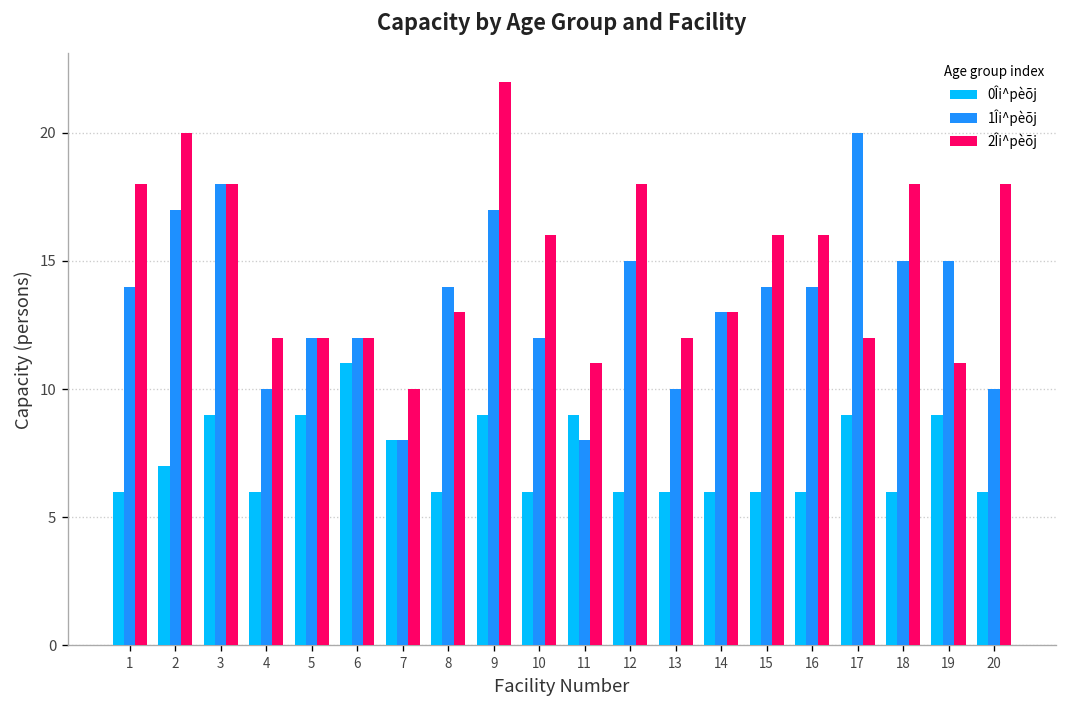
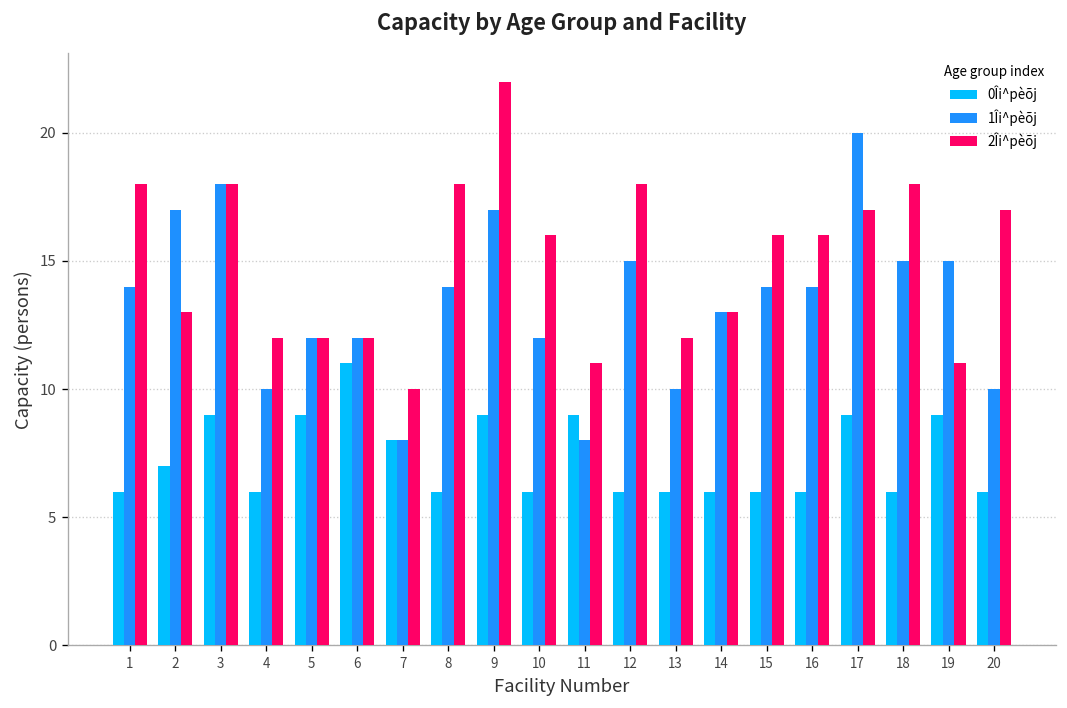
  {
    "2Îi^pèõj": {
      "1": 18,
-     "2": 20,
+     "2": 13,
      "3": 18,
      "4": 12,
      "5": 12,
      "6": 12,
      "7": 10,
-     "8": 13,
+     "8": 18,
      "9": 22,
      "10": 16,
      "11": 11,
      "12": 18,
      "13": 12,
      "14": 13,
      "15": 16,
      "16": 16,
-     "17": 12,
+     "17": 17,
      "18": 18,
      "19": 11,
-     "20": 18
+     "20": 17
    }
  }
